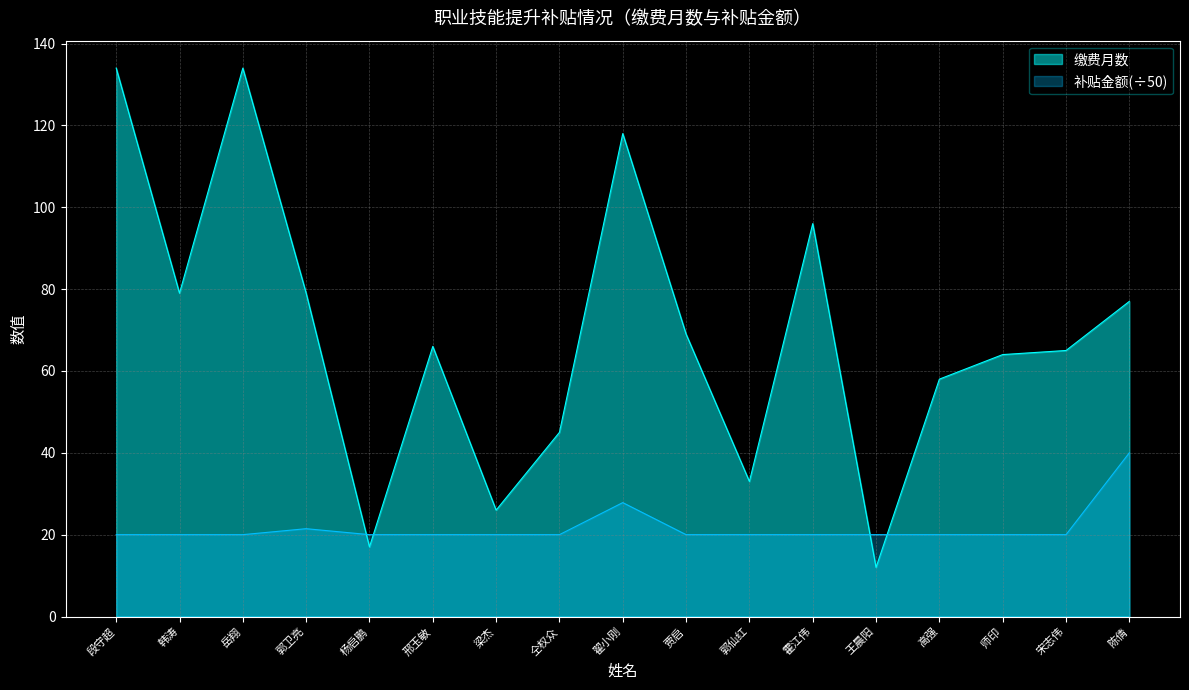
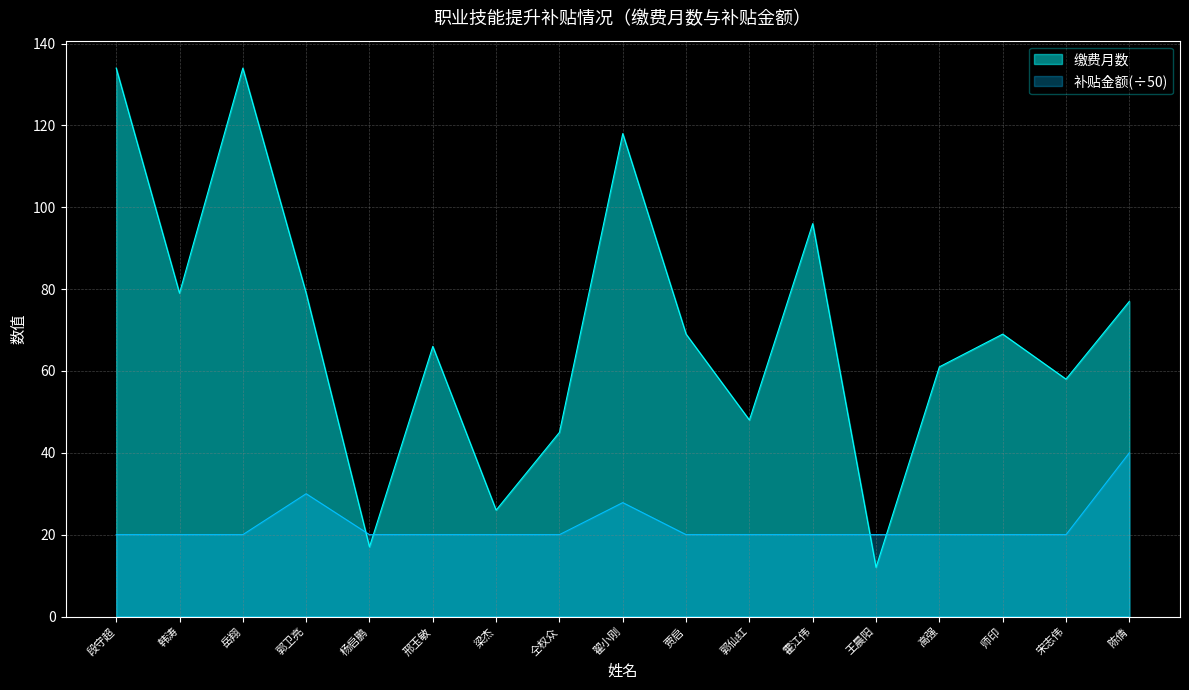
  {
    "缴费月数": {
      "段守超": 134,
      "韩涛": 79,
      "岳翔": 134,
      "郭卫亮": 79,
      "杨启鹏": 17,
      "邢玉敏": 66,
      "梁杰": 26,
      "仝权众": 45,
      "翟小刚": 118,
      "贾启": 69,
-     "郭仙红": 33,
+     "郭仙红": 48,
      "霍江伟": 96,
      "王晨阳": 12,
-     "高强": 58,
-     "师印": 64,
-     "宋志伟": 65,
+     "高强": 61,
+     "师印": 69,
+     "宋志伟": 58,
      "陈倩": 77
    },
    "补贴金额(÷50)": {
      "段守超": 20,
      "韩涛": 20,
      "岳翔": 20,
-     "郭卫亮": 21,
+     "郭卫亮": 30,
      "杨启鹏": 20,
      "邢玉敏": 20,
      "梁杰": 20,
      "仝权众": 20,
      "翟小刚": 28,
      "贾启": 20,
      "郭仙红": 20,
      "霍江伟": 20,
      "王晨阳": 20,
      "高强": 20,
      "师印": 20,
      "宋志伟": 20,
      "陈倩": 40
    }
  }
